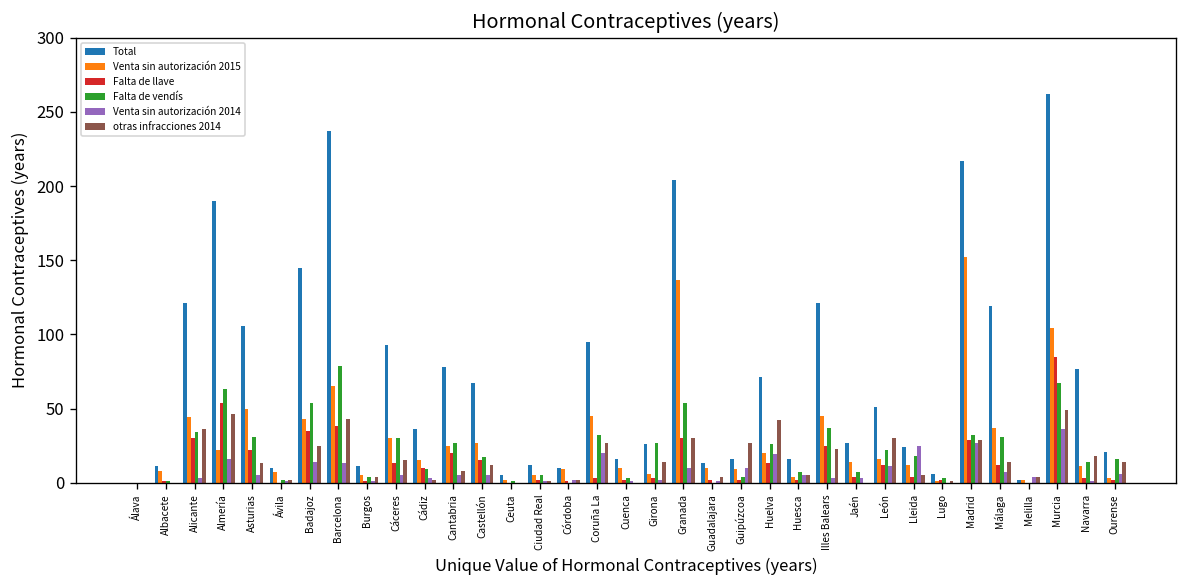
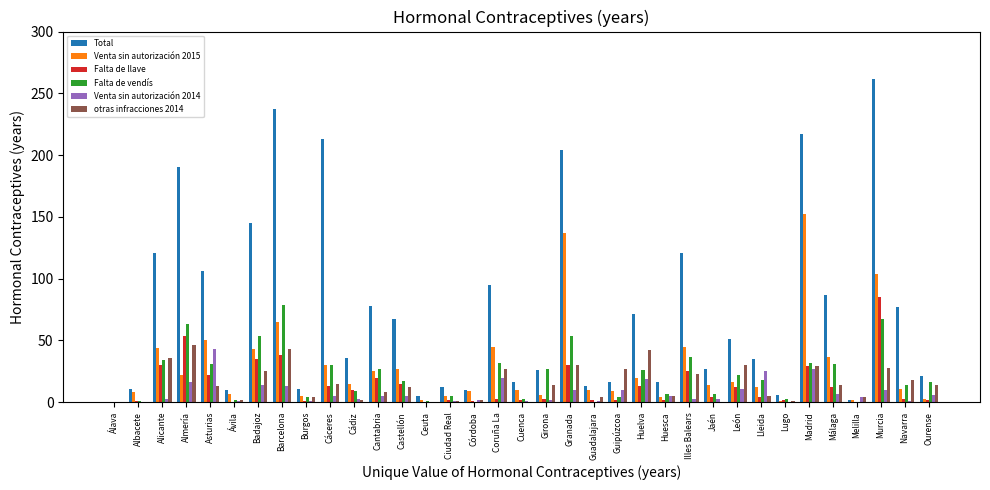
  {
    "Total": {
      "Álava": 0,
      "Albacete": 11,
      "Alicante": 121,
      "Almería": 190,
      "Asturias": 106,
      "Ávila": 10,
      "Badajoz": 145,
      "Barcelona": 237,
      "Burgos": 11,
-     "Cáceres": 93,
+     "Cáceres": 213,
      "Cádiz": 36,
      "Cantabria": 78,
      "Castellón": 67,
      "Ceuta": 5,
      "Ciudad Real": 12,
      "Córdoba": 10,
      "Coruña La": 95,
      "Cuenca": 16,
      "Girona": 26,
      "Granada": 204,
      "Guadalajara": 13,
      "Guipúzcoa": 16,
      "Huelva": 71,
      "Huesca": 16,
      "Illes Balears": 121,
      "Jaén": 27,
      "León": 51,
-     "Lleida": 24,
+     "Lleida": 35,
      "Lugo": 6,
      "Madrid": 217,
-     "Málaga": 119,
+     "Málaga": 87,
      "Murcia": 262,
      "Navarra": 77,
      "Ourense": 21
    },
    "Venta sin autorización 2015": {
      "Álava": 0,
      "Albacete": 8,
      "Alicante": 44,
      "Almería": 22,
      "Asturias": 50,
      "Ávila": 7,
      "Badajoz": 43,
      "Barcelona": 65,
      "Burgos": 5,
      "Cáceres": 30,
      "Cádiz": 15,
      "Cantabria": 25,
      "Castellón": 27,
      "Ciudad Real": 5,
      "Córdoba": 9,
      "Coruña La": 45,
      "Cuenca": 10,
      "Girona": 6,
      "Granada": 137,
      "Guadalajara": 10,
      "Guipúzcoa": 9,
      "Huelva": 20,
      "Huesca": 4,
      "Illes Balears": 45,
      "Jaén": 14,
      "León": 16,
      "Lleida": 12,
      "Madrid": 152,
      "Málaga": 37,
      "Murcia": 104,
      "Navarra": 11,
      "Ourense": 3
    },
    "Falta de llave": {
      "Álava": 0,
      "Alicante": 30,
      "Almería": 54,
      "Asturias": 22,
      "Ávila": 0,
      "Badajoz": 35,
      "Barcelona": 38,
      "Cáceres": 13,
      "Cádiz": 10,
      "Cantabria": 20,
      "Castellón": 15,
      "Ceuta": 0,
      "Coruña La": 3,
      "Girona": 3,
      "Granada": 30,
      "Huelva": 13,
      "Illes Balears": 25,
      "Jaén": 4,
      "León": 12,
      "Lleida": 4,
      "Madrid": 29,
      "Málaga": 12,
      "Melilla": 0,
      "Murcia": 85,
      "Navarra": 3
    },
    "Falta de vendís": {
      "Álava": 0,
      "Alicante": 34,
      "Almería": 63,
      "Asturias": 31,
      "Badajoz": 54,
      "Barcelona": 79,
      "Burgos": 4,
      "Cáceres": 30,
      "Cádiz": 9,
      "Cantabria": 27,
      "Castellón": 17,
      "Ciudad Real": 5,
      "Córdoba": 0,
      "Coruña La": 32,
      "Cuenca": 3,
      "Girona": 27,
      "Granada": 54,
      "Guadalajara": 0,
      "Guipúzcoa": 4,
      "Huelva": 26,
      "Huesca": 7,
      "Illes Balears": 37,
      "Jaén": 7,
      "León": 22,
      "Lleida": 18,
      "Lugo": 3,
      "Madrid": 32,
      "Málaga": 31,
      "Melilla": 0,
      "Murcia": 67,
      "Navarra": 14,
      "Ourense": 16
    },
    "Venta sin autorización 2014": {
      "Álava": 0,
      "Albacete": 0,
      "Alicante": 3,
      "Almería": 16,
-     "Asturias": 5,
+     "Asturias": 43,
      "Badajoz": 14,
      "Barcelona": 13,
      "Cáceres": 5,
      "Cádiz": 3,
      "Cantabria": 5,
      "Castellón": 5,
      "Ceuta": 0,
      "Coruña La": 20,
      "Granada": 10,
      "Guipúzcoa": 10,
      "Huelva": 19,
      "Huesca": 5,
      "Illes Balears": 3,
      "Jaén": 3,
      "León": 11,
      "Lleida": 25,
      "Lugo": 0,
      "Madrid": 27,
      "Málaga": 7,
      "Melilla": 4,
-     "Murcia": 36,
+     "Murcia": 10,
      "Ourense": 6
    },
    "otras infracciones 2014": {
      "Álava": 0,
      "Albacete": 0,
      "Alicante": 36,
      "Almería": 46,
      "Asturias": 13,
      "Badajoz": 25,
      "Barcelona": 43,
      "Burgos": 4,
      "Cáceres": 15,
      "Cantabria": 8,
      "Castellón": 12,
      "Ceuta": 0,
      "Coruña La": 27,
      "Cuenca": 0,
      "Girona": 14,
      "Granada": 30,
      "Guadalajara": 4,
      "Guipúzcoa": 27,
      "Huelva": 42,
      "Huesca": 5,
      "Illes Balears": 23,
      "Jaén": 0,
      "León": 30,
      "Lleida": 5,
      "Madrid": 29,
      "Málaga": 14,
      "Melilla": 4,
-     "Murcia": 49,
+     "Murcia": 28,
      "Navarra": 18,
      "Ourense": 14
    }
  }
